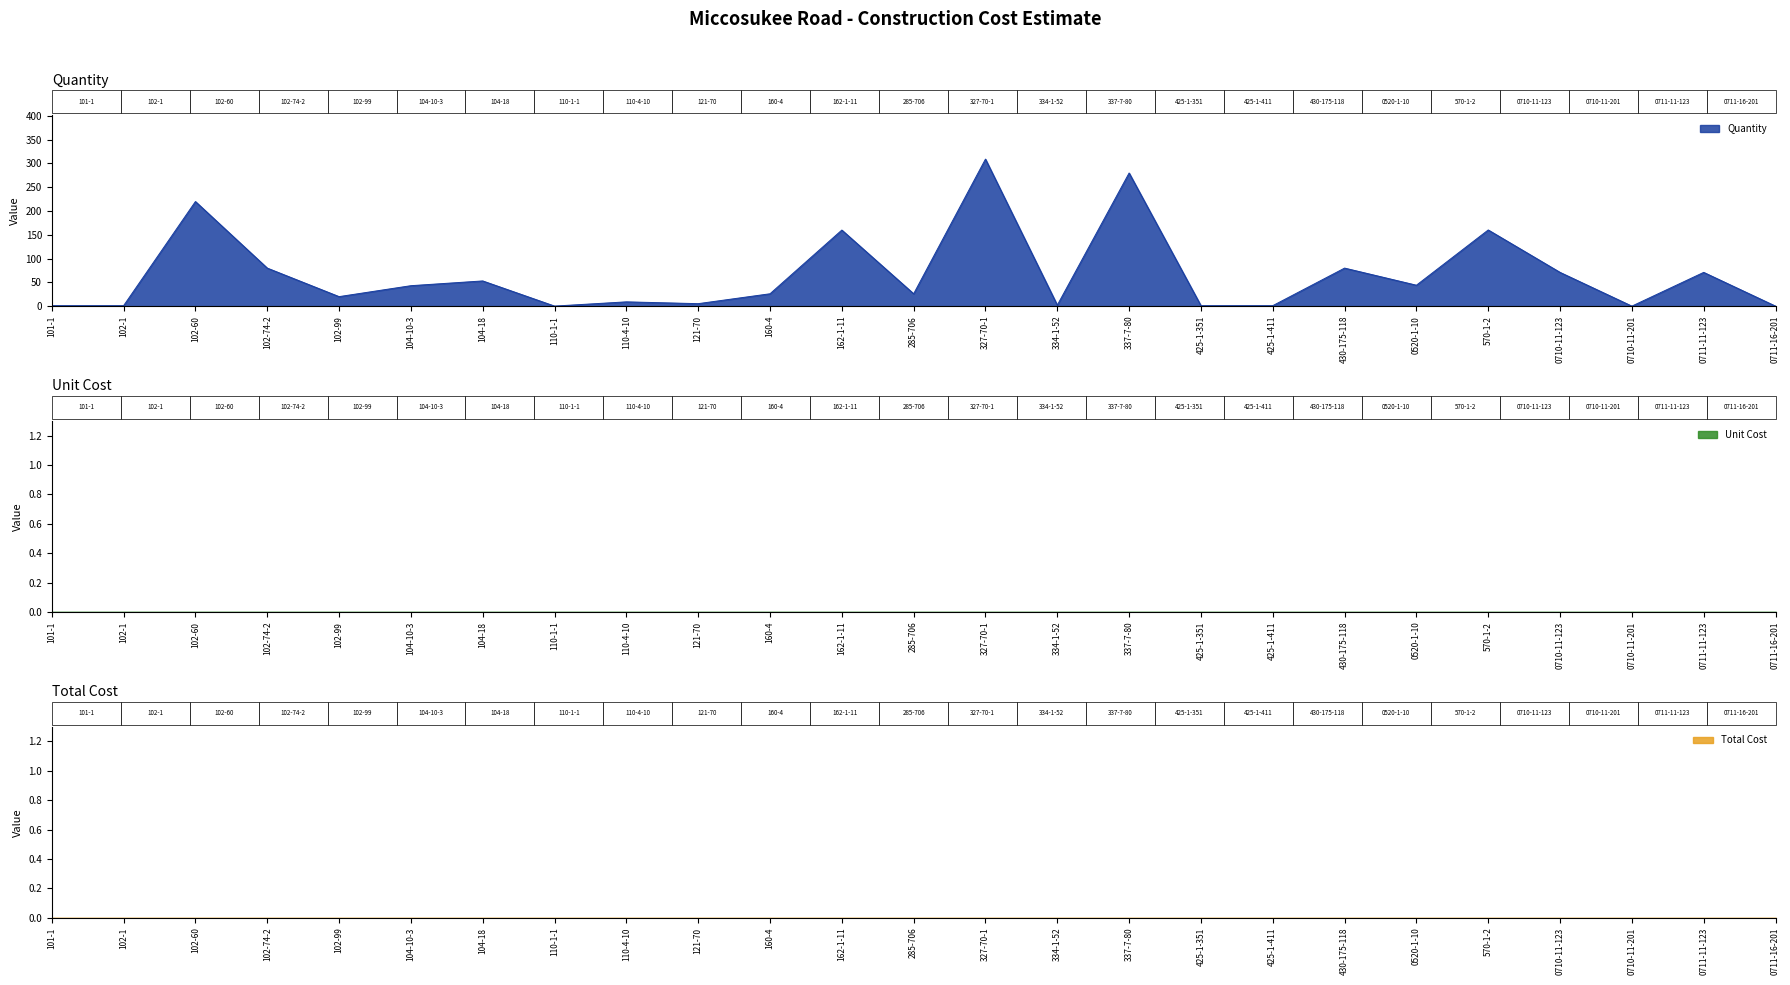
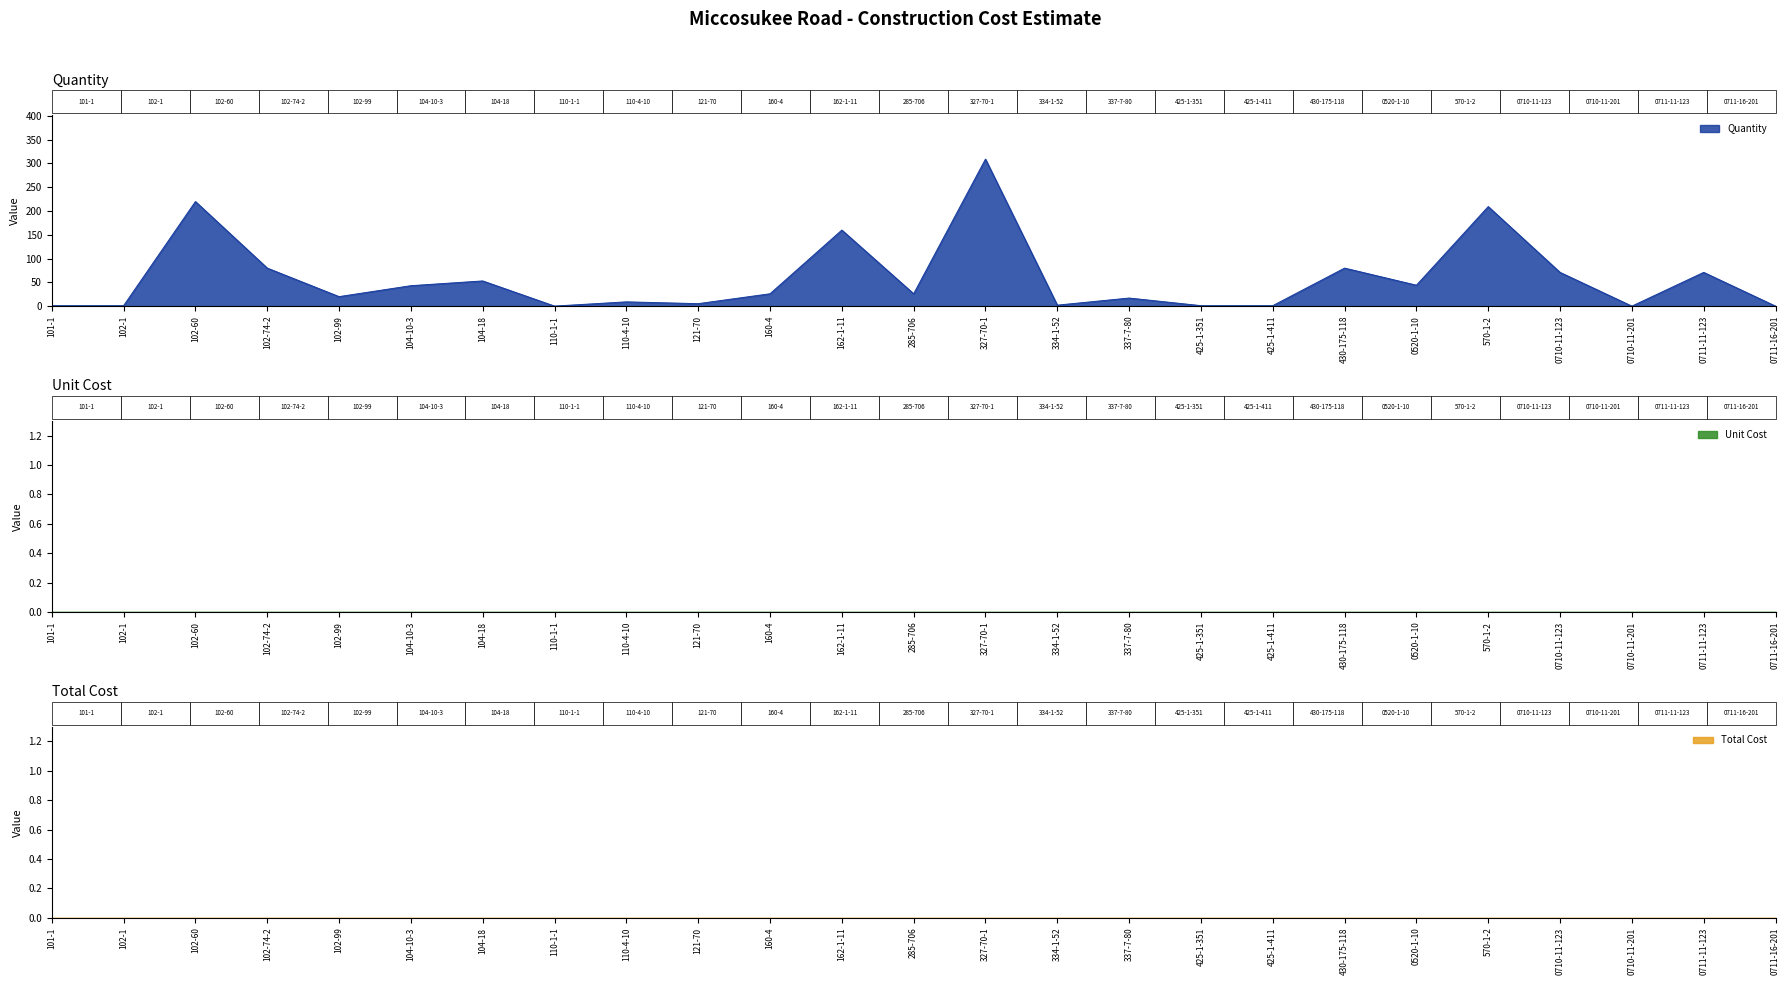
  {
    "Quantity": {
      "101-1": 0,
      "102-1": 0,
      "102-60": 220,
      "102-74-2": 80,
      "102-99": 20,
      "104-10-3": 40,
      "104-18": 50,
      "110-1-1": 0,
      "110-4-10": 10,
      "121-70": 10,
      "160-4": 30,
      "162-1-11": 160,
      "285-706": 30,
      "327-70-1": 310,
      "334-1-52": 0,
-     "337-7-80": 280,
+     "337-7-80": 20,
      "425-1-351": 0,
      "425-1-411": 0,
      "430-175-118": 80,
      "0520-1-10": 40,
-     "570-1-2": 160,
+     "570-1-2": 210,
      "0710-11-123": 70,
      "0710-11-201": 0,
      "0711-11-123": 70,
      "0711-16-201": 0
    },
    "Unit Cost": {
      "101-1": 0.00,
      "102-1": 0.00,
      "102-60": 0.00,
      "102-74-2": 0.00,
      "102-99": 0.00,
      "104-10-3": 0.00,
      "104-18": 0.00,
      "110-1-1": 0.00,
      "110-4-10": 0.00,
      "121-70": 0.00,
      "160-4": 0.00,
      "162-1-11": 0.00,
      "285-706": 0.00,
      "327-70-1": 0.00,
      "334-1-52": 0.00,
      "337-7-80": 0.00,
      "425-1-351": 0.00,
      "425-1-411": 0.00,
      "430-175-118": 0.00,
      "0520-1-10": 0.00,
      "570-1-2": 0.00,
      "0710-11-123": 0.00,
      "0710-11-201": 0.00,
      "0711-11-123": 0.00,
      "0711-16-201": 0.00
    },
    "Total Cost": {
      "101-1": 0.00,
      "102-1": 0.00,
      "102-60": 0.00,
      "102-74-2": 0.00,
      "102-99": 0.00,
      "104-10-3": 0.00,
      "104-18": 0.00,
      "110-1-1": 0.00,
      "110-4-10": 0.00,
      "121-70": 0.00,
      "160-4": 0.00,
      "162-1-11": 0.00,
      "285-706": 0.00,
      "327-70-1": 0.00,
      "334-1-52": 0.00,
      "337-7-80": 0.00,
      "425-1-351": 0.00,
      "425-1-411": 0.00,
      "430-175-118": 0.00,
      "0520-1-10": 0.00,
      "570-1-2": 0.00,
      "0710-11-123": 0.00,
      "0710-11-201": 0.00,
      "0711-11-123": 0.00,
      "0711-16-201": 0.00
    }
  }
